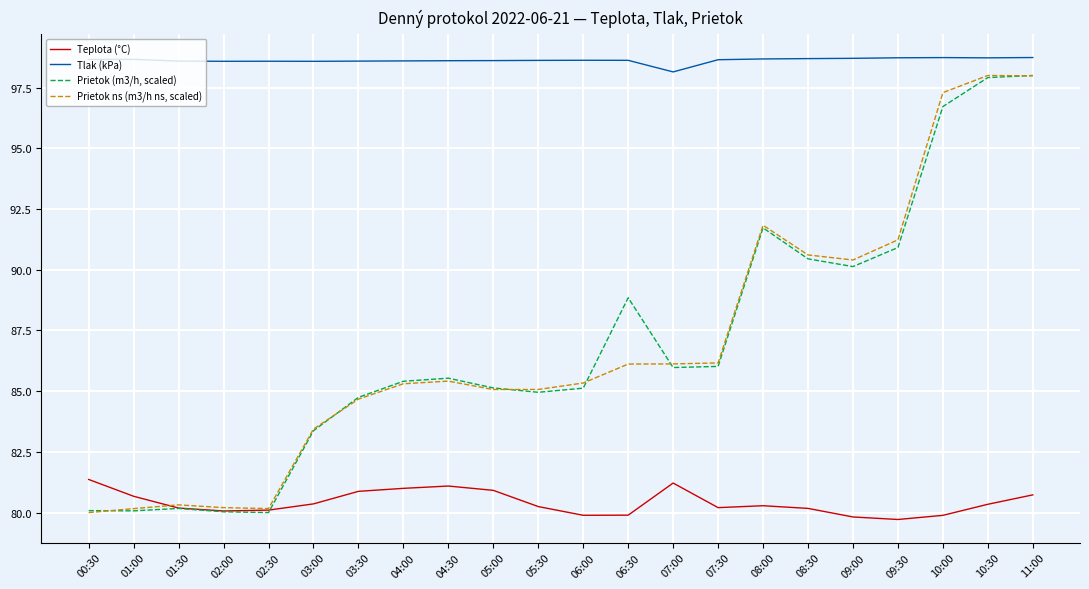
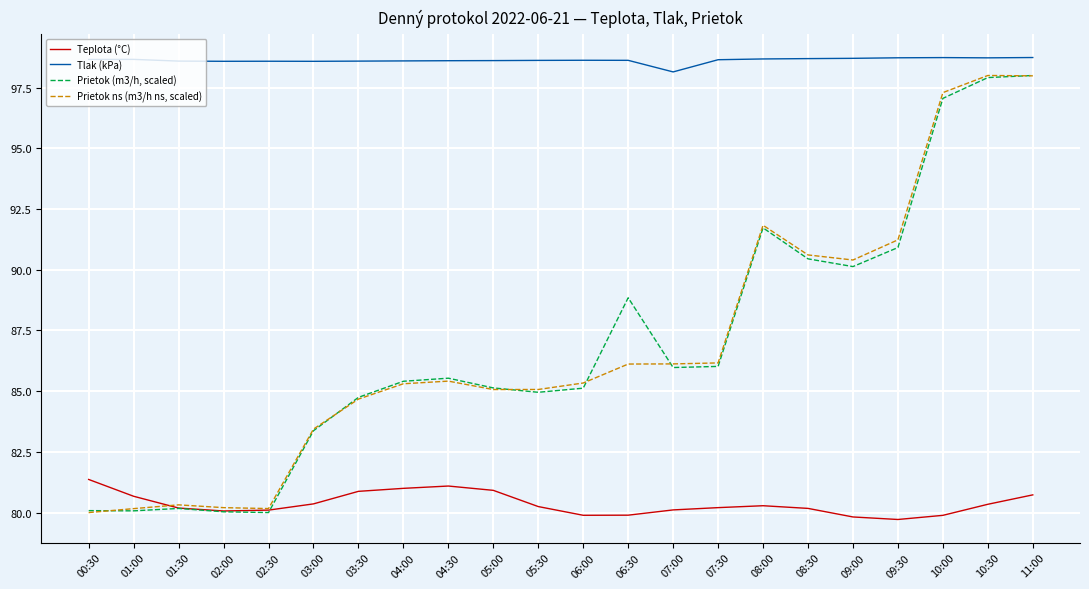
  {
    "Teplota (°C)": {
      "00:30": 81.4,
      "01:00": 80.7,
      "03:00": 80.4,
      "03:30": 80.9,
      "04:00": 81.0,
      "04:30": 81.1,
      "05:00": 80.9,
      "05:30": 80.2,
      "06:00": 79.9,
      "06:30": 79.9,
-     "07:00": 81.2,
+     "07:00": 80.1,
      "07:30": 80.2,
      "08:00": 80.3,
      "08:30": 80.2,
      "09:00": 79.8,
      "09:30": 79.7,
      "10:00": 79.9,
      "10:30": 80.3,
      "11:00": 80.7
    },
    "Tlak (kPa)": {
      "02:00": 98.6,
      "02:30": 98.6,
      "03:00": 98.6,
      "03:30": 98.6,
      "04:00": 98.6,
      "04:30": 98.6,
      "05:00": 98.6,
      "05:30": 98.6,
      "06:00": 98.6,
      "06:30": 98.6,
      "07:00": 98.1,
      "07:30": 98.6,
      "08:00": 98.7,
      "08:30": 98.7,
      "09:00": 98.7,
      "09:30": 98.7,
      "10:00": 98.7,
      "10:30": 98.7,
      "11:00": 98.7
    },
    "Prietok (m3/h, scaled)": {
      "04:30": 85.5,
      "05:30": 85.0,
      "06:00": 85.1,
      "06:30": 88.8,
      "07:00": 86.0,
      "07:30": 86.0,
      "08:00": 91.7,
      "08:30": 90.4,
      "09:00": 90.1,
      "09:30": 90.9,
-     "10:00": 96.7
+     "10:00": 97.1
    },
    "Prietok ns (m3/h ns, scaled)": {
      "01:30": 80.3,
      "02:00": 80.2,
      "04:30": 85.4,
      "05:30": 85.1,
      "06:00": 85.3,
      "06:30": 86.1,
      "07:00": 86.1,
      "07:30": 86.2,
      "08:00": 91.8,
      "08:30": 90.6,
      "09:00": 90.4,
      "09:30": 91.2,
      "10:00": 97.3
    }
  }
